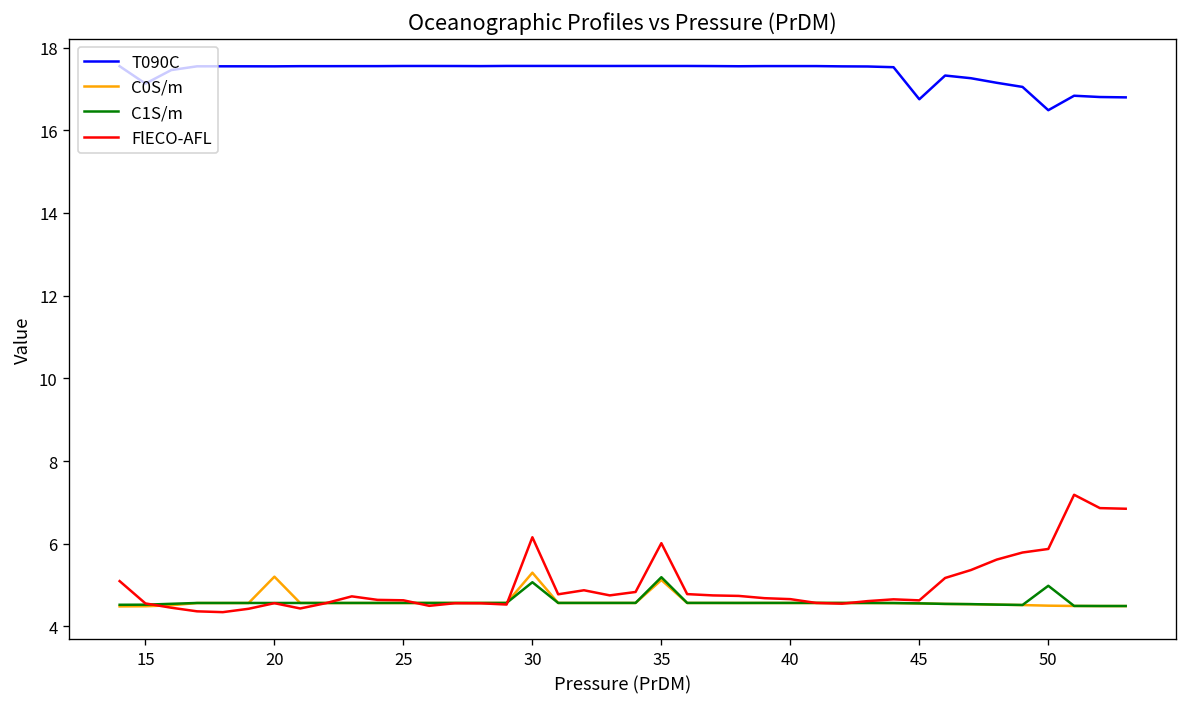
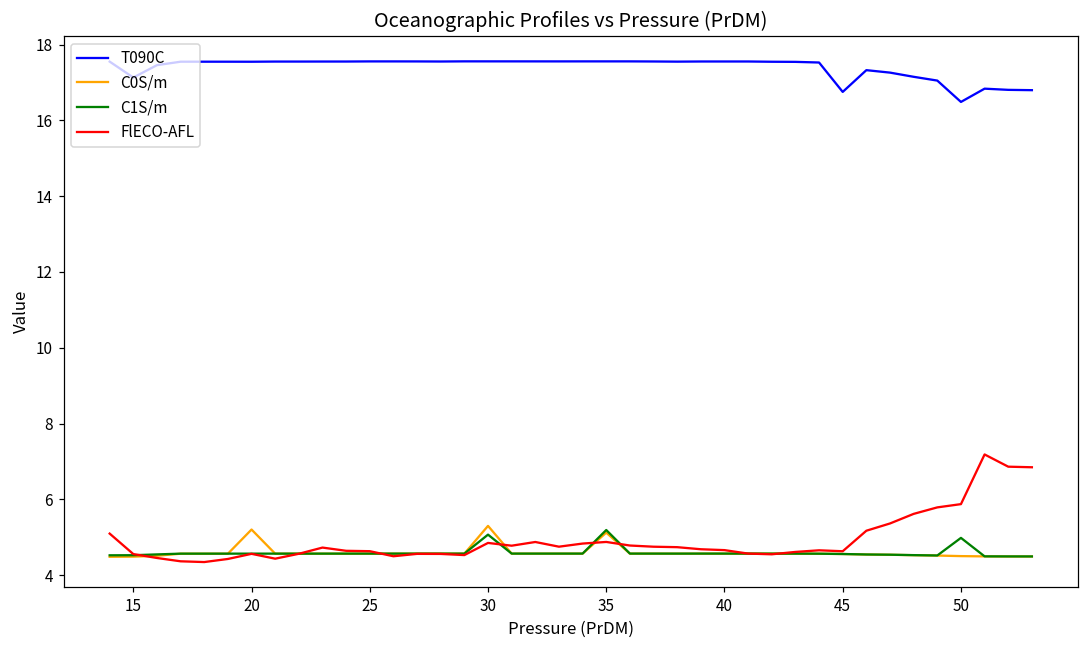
  {
    "T090C": {
      "20": 17.5,
      "25": 17.6,
      "30": 17.6,
      "35": 17.6,
      "40": 17.6,
      "45": 16.8,
      "50": 16.5
    },
    "C0S/m": {
      "20": 5.2,
      "30": 5.3,
      "50": 4.5
    },
    "C1S/m": {
      "30": 5.1,
      "50": 5.0
    },
    "FlECO-AFL": {
-     "30": 6.2,
-     "35": 6.0,
+     "30": 4.9,
+     "35": 4.9,
      "40": 4.7,
      "50": 5.9
    }
  }
